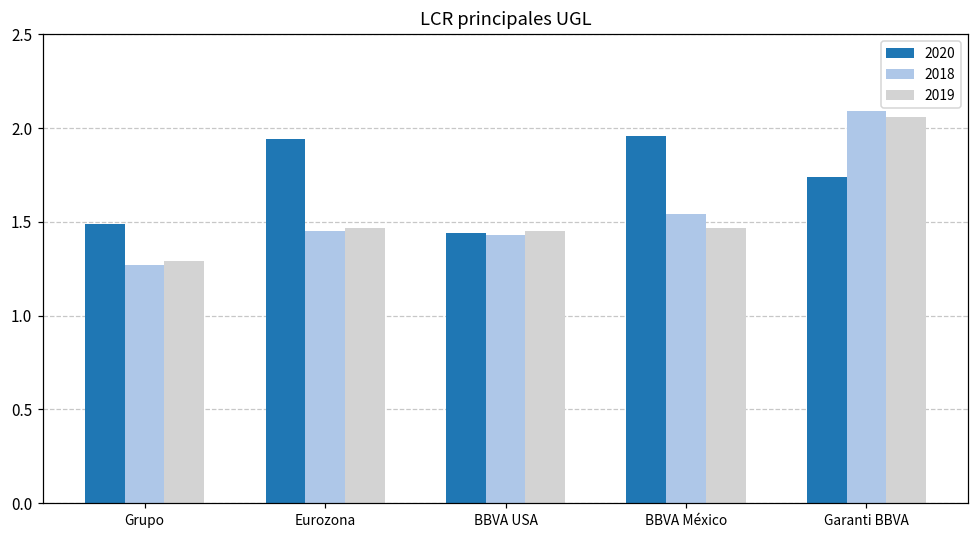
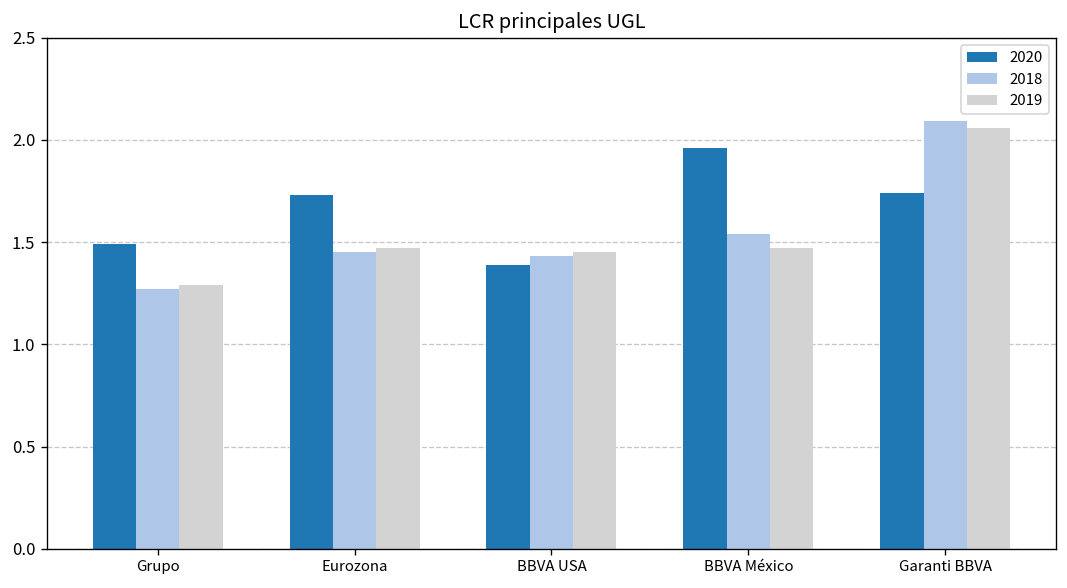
  {
    "2020": {
      "Grupo": 1.49,
-     "Eurozona": 1.94,
-     "BBVA USA": 1.44,
+     "Eurozona": 1.73,
+     "BBVA USA": 1.39,
      "BBVA México": 1.96,
      "Garanti BBVA": 1.74
    }
  }
